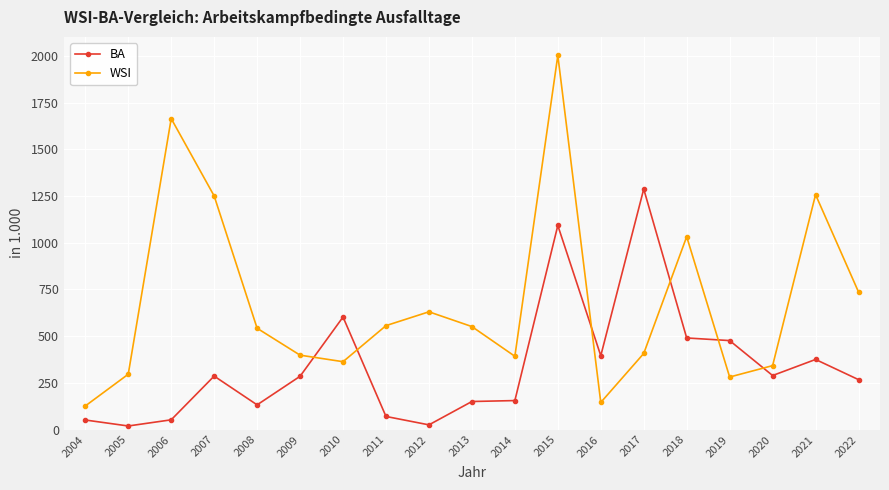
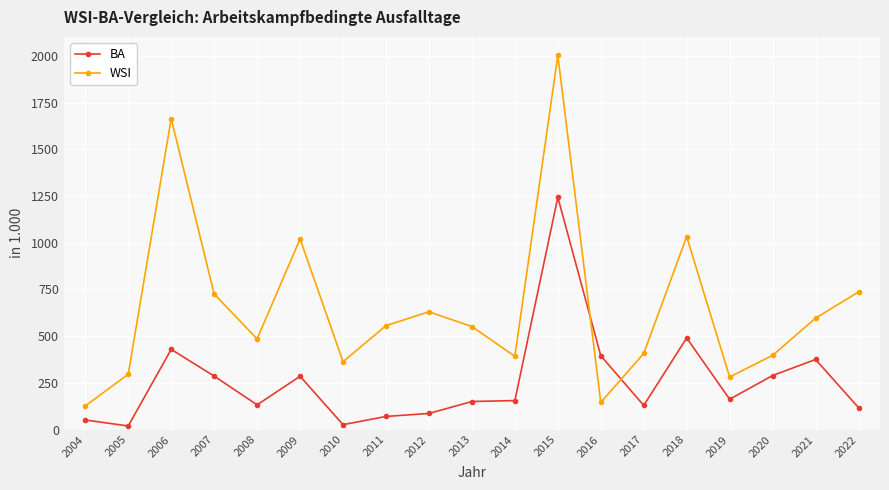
  {
    "BA": {
      "2004": 50,
      "2005": 20,
-     "2006": 50,
+     "2006": 430,
      "2007": 290,
      "2008": 130,
      "2009": 290,
-     "2010": 600,
+     "2010": 30,
      "2011": 70,
-     "2012": 30,
+     "2012": 90,
      "2013": 150,
      "2014": 160,
-     "2015": 1090,
+     "2015": 1240,
      "2016": 400,
-     "2017": 1290,
+     "2017": 130,
      "2018": 490,
-     "2019": 480,
+     "2019": 160,
      "2020": 290,
      "2021": 380,
-     "2022": 270
+     "2022": 120
    },
    "WSI": {
      "2004": 130,
      "2005": 300,
      "2006": 1660,
-     "2007": 1250,
-     "2008": 540,
-     "2009": 400,
+     "2007": 730,
+     "2008": 490,
+     "2009": 1020,
      "2010": 360,
      "2011": 560,
      "2012": 630,
      "2013": 550,
      "2014": 390,
      "2015": 2000,
      "2016": 150,
      "2017": 410,
      "2018": 1030,
      "2019": 280,
-     "2020": 340,
-     "2021": 1260,
+     "2020": 400,
+     "2021": 600,
      "2022": 740
    }
  }
